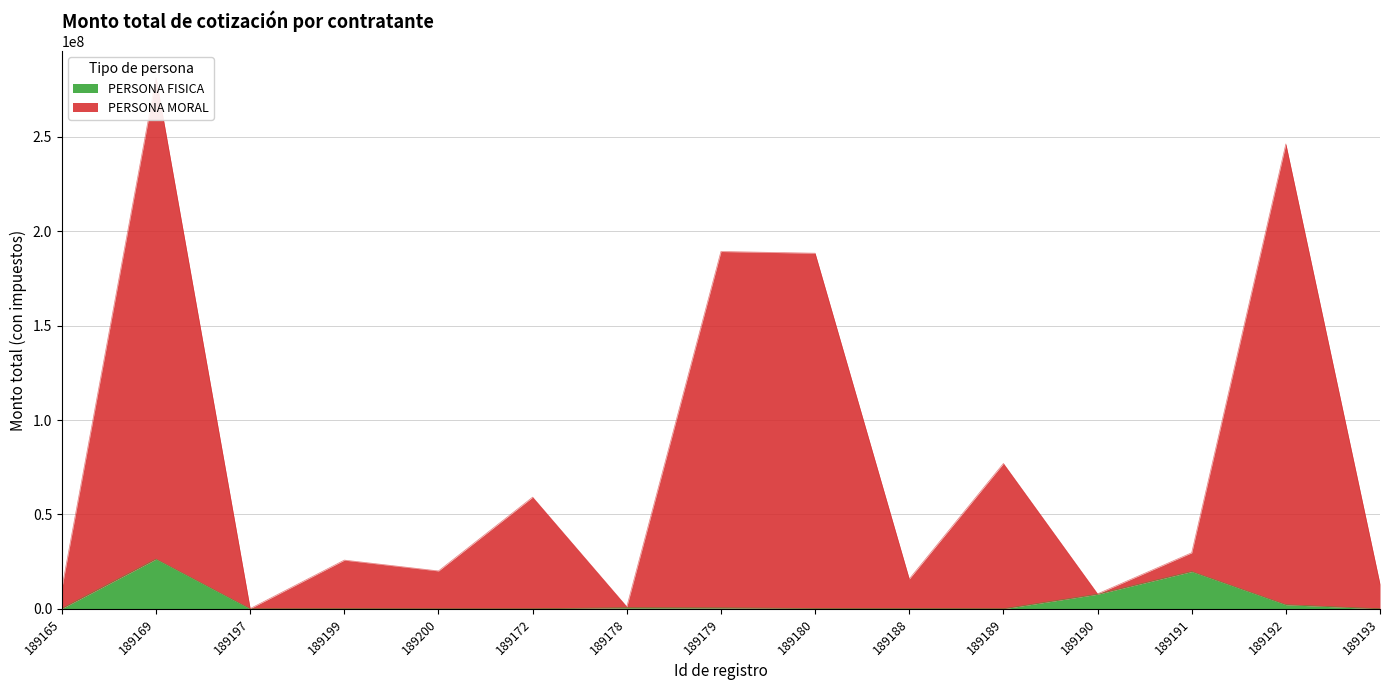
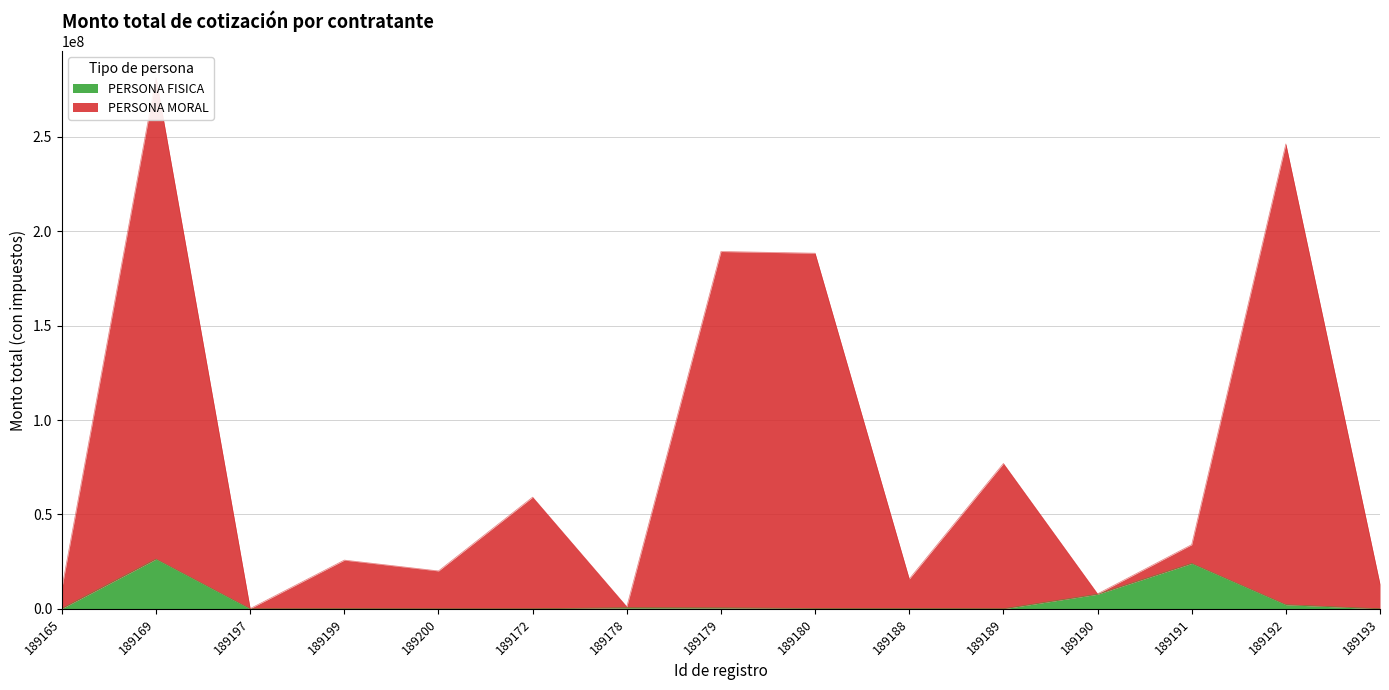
  {
    "PERSONA FISICA": {
      "189165": 0,
      "189169": 26000000,
      "189199": 0,
      "189200": 0,
      "189172": 0,
      "189179": 1000000,
      "189180": 0,
      "189188": 0,
      "189189": 0,
-     "189191": 20000000,
+     "189191": 24000000,
      "189192": 2000000,
      "189193": 0
    },
    "PERSONA MORAL": {
      "189165": 11000000,
      "189199": 26000000,
      "189200": 20000000,
      "189172": 59000000,
      "189179": 189000000,
      "189180": 188000000,
      "189188": 16000000,
      "189189": 77000000,
      "189191": 10000000,
      "189192": 244000000,
      "189193": 13000000
    }
  }
